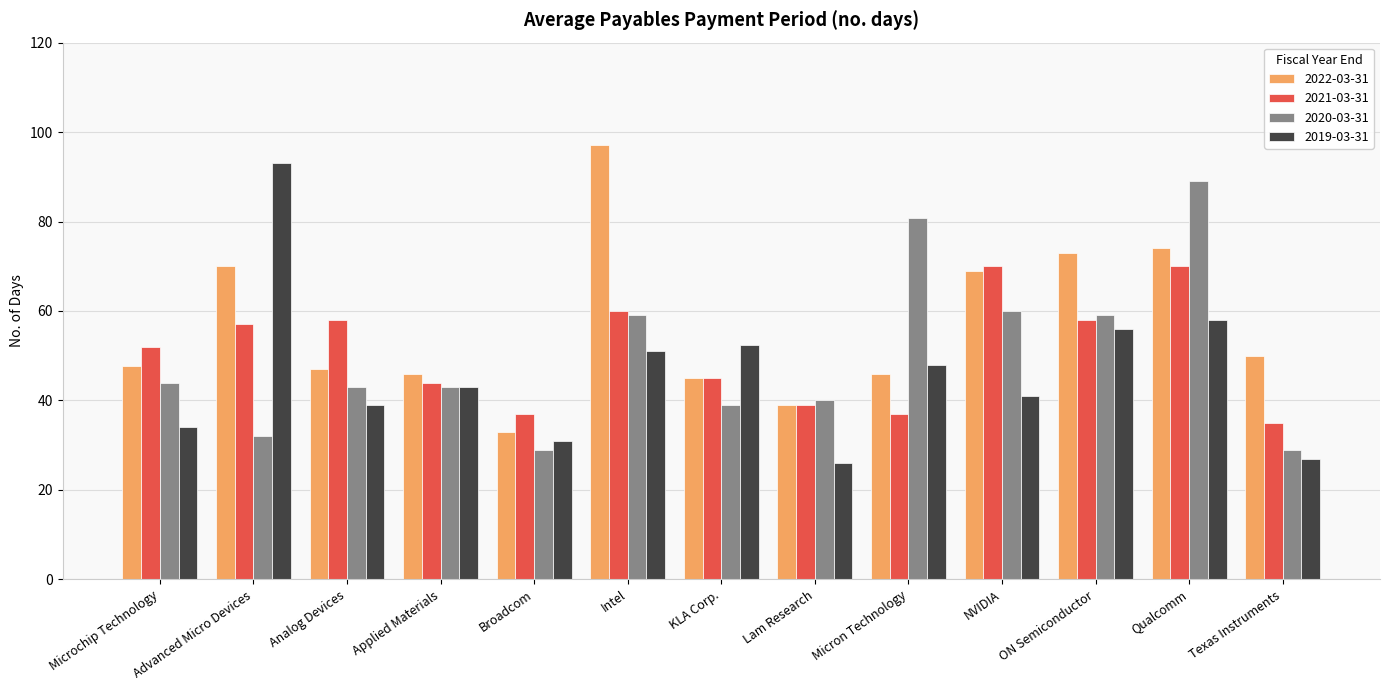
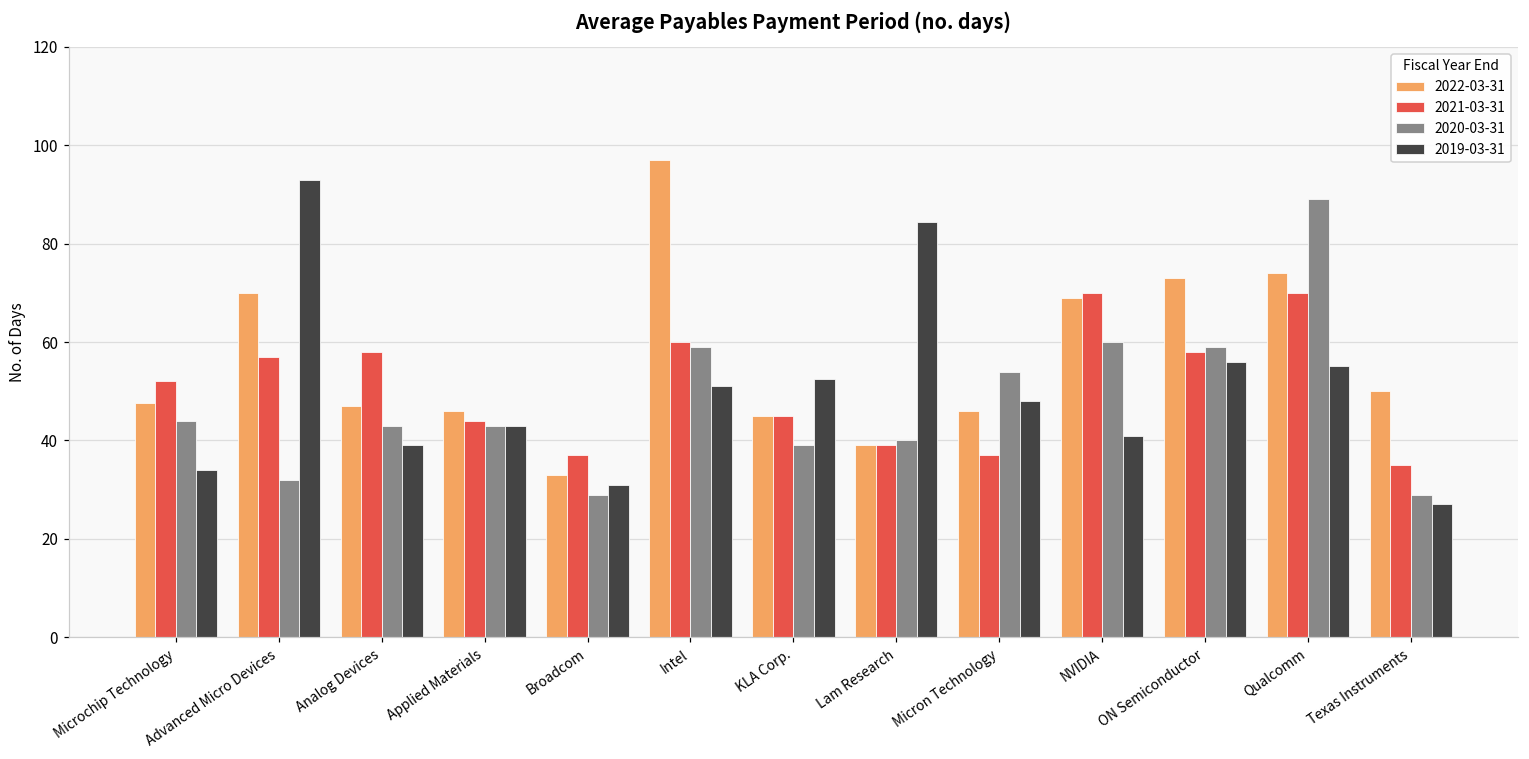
  {
    "2022-03-31": {
      "Microchip Technology": 48,
      "Advanced Micro Devices": 70,
      "Analog Devices": 47,
      "Applied Materials": 46,
      "Broadcom": 33,
      "Intel": 97,
      "KLA Corp.": 45,
      "Lam Research": 39,
      "Micron Technology": 46,
      "NVIDIA": 69,
      "ON Semiconductor": 73,
      "Qualcomm": 74,
      "Texas Instruments": 50
    },
    "2021-03-31": {
      "Microchip Technology": 52,
      "Advanced Micro Devices": 57,
      "Analog Devices": 58,
      "Applied Materials": 44,
      "Broadcom": 37,
      "Intel": 60,
      "KLA Corp.": 45,
      "Lam Research": 39,
      "Micron Technology": 37,
      "NVIDIA": 70,
      "ON Semiconductor": 58,
      "Qualcomm": 70,
      "Texas Instruments": 35
    },
    "2020-03-31": {
      "Microchip Technology": 44,
      "Advanced Micro Devices": 32,
      "Analog Devices": 43,
      "Applied Materials": 43,
      "Broadcom": 29,
      "Intel": 59,
      "KLA Corp.": 39,
      "Lam Research": 40,
-     "Micron Technology": 81,
+     "Micron Technology": 54,
      "NVIDIA": 60,
      "ON Semiconductor": 59,
      "Qualcomm": 89,
      "Texas Instruments": 29
    },
    "2019-03-31": {
      "Microchip Technology": 34,
      "Advanced Micro Devices": 93,
      "Analog Devices": 39,
      "Applied Materials": 43,
      "Broadcom": 31,
      "Intel": 51,
      "KLA Corp.": 52,
-     "Lam Research": 26,
+     "Lam Research": 85,
      "Micron Technology": 48,
      "NVIDIA": 41,
      "ON Semiconductor": 56,
-     "Qualcomm": 58,
+     "Qualcomm": 55,
      "Texas Instruments": 27
    }
  }
